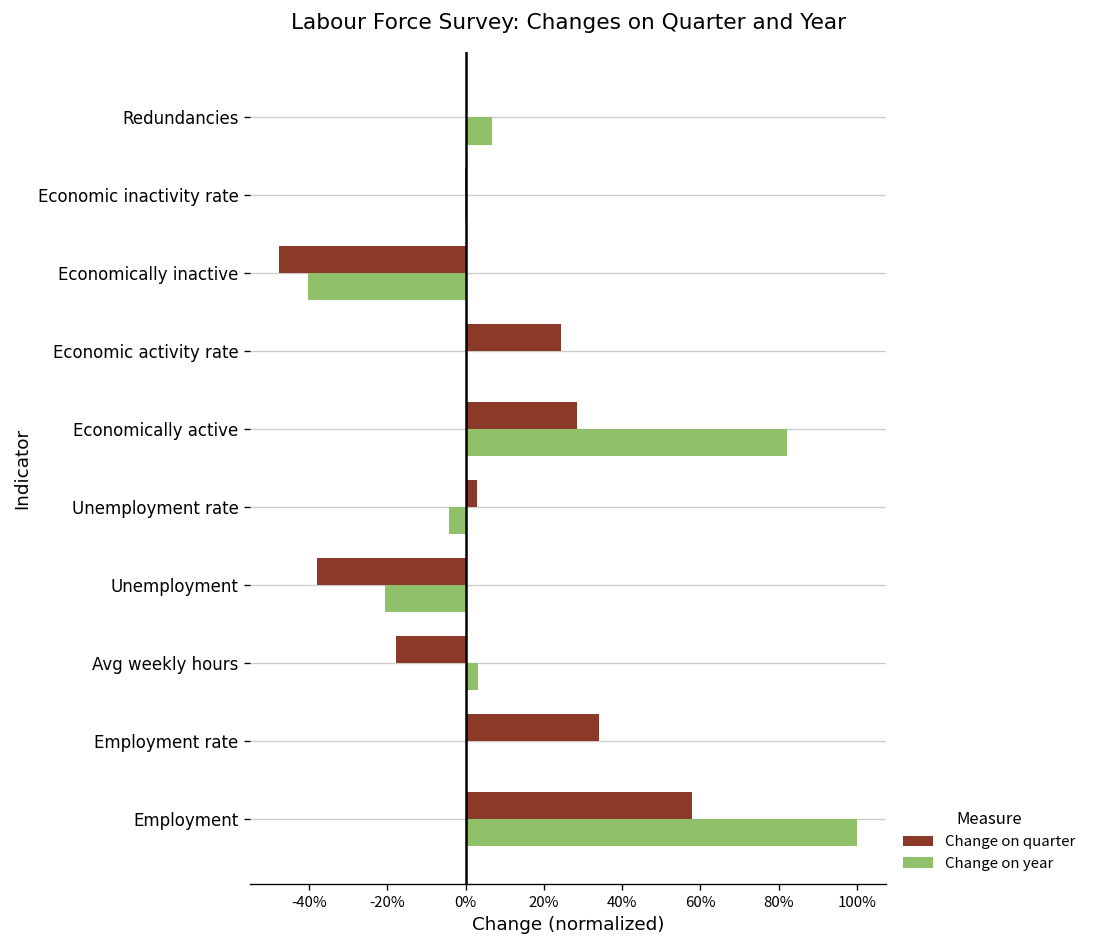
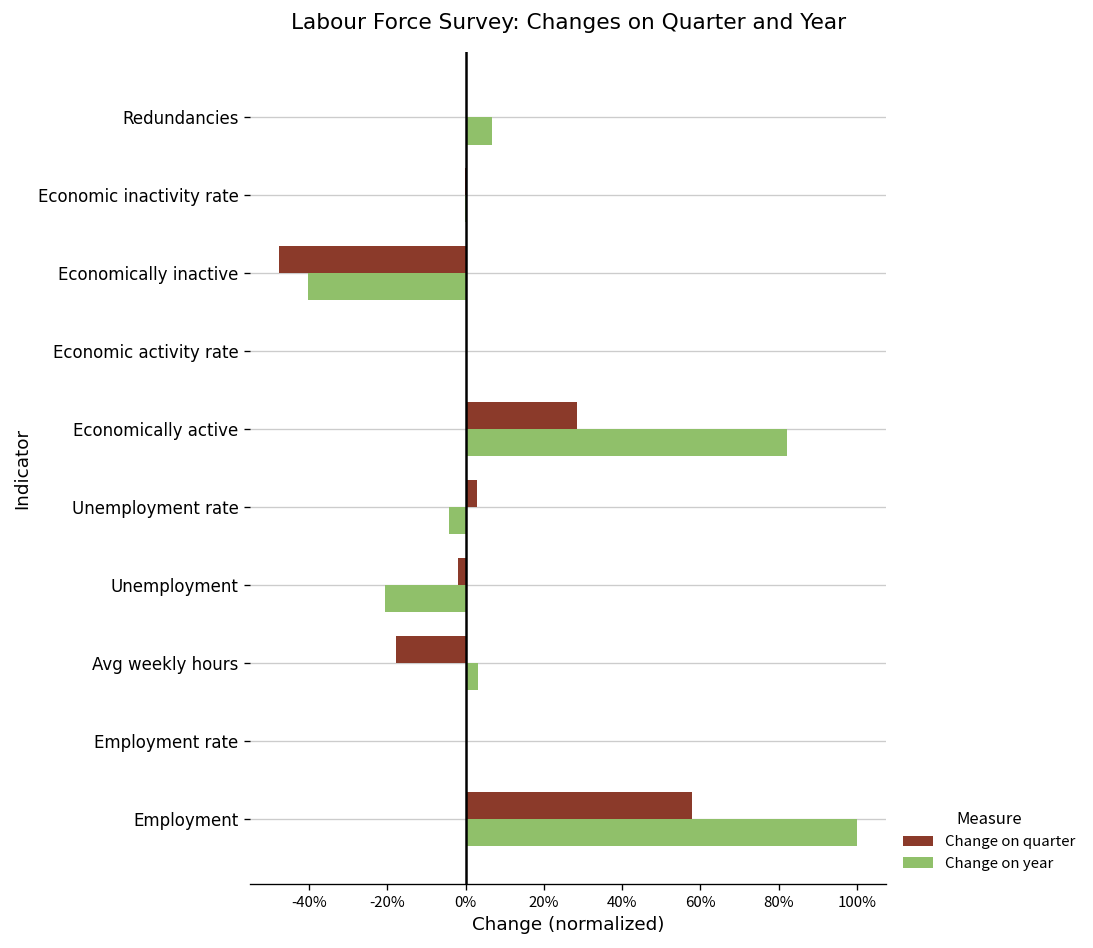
  {
    "Change on quarter": {
      "Redundancies": "0%",
      "Economically inactive": "-48%",
-     "Economic activity rate": "24%",
+     "Economic activity rate": "0%",
      "Economically active": "28%",
      "Unemployment rate": "3%",
-     "Unemployment": "-38%",
+     "Unemployment": "-2%",
      "Avg weekly hours": "-18%",
-     "Employment rate": "34%",
+     "Employment rate": "0%",
      "Employment": "58%"
    },
    "Change on year": {
      "Redundancies": "7%",
      "Economically inactive": "-40%",
      "Economically active": "82%",
      "Unemployment rate": "-4%",
      "Unemployment": "-21%",
      "Avg weekly hours": "3%",
      "Employment": "100%"
    }
  }
